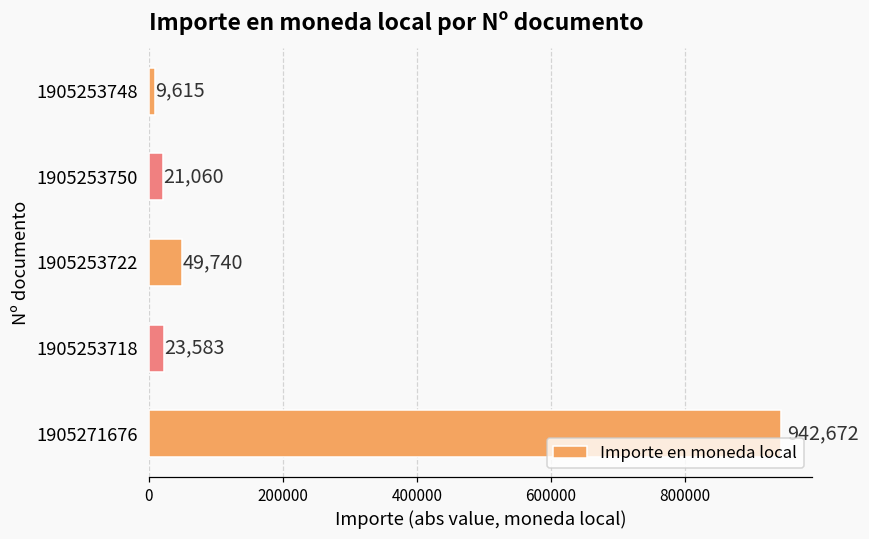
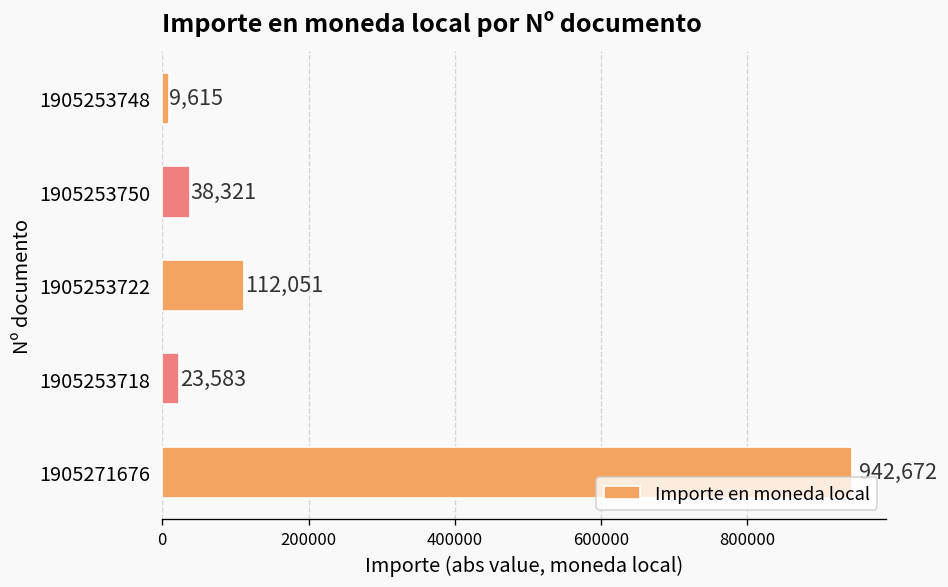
  {
    "1905253748": "9,615",
-   "1905253750": "21,060",
-   "1905253722": "49,740",
+   "1905253750": "38,321",
+   "1905253722": "112,051",
    "1905253718": "23,583"
  }
